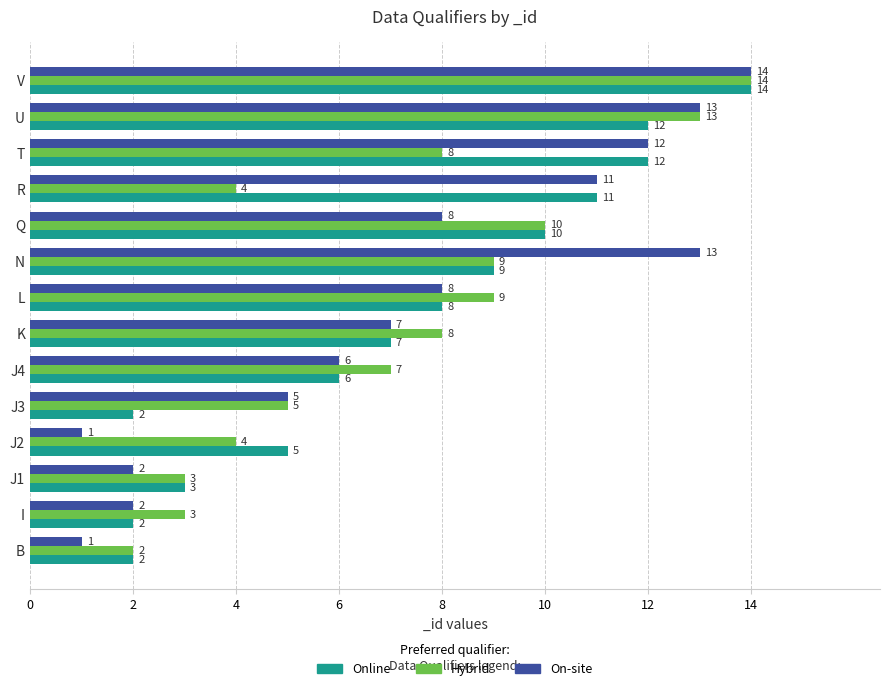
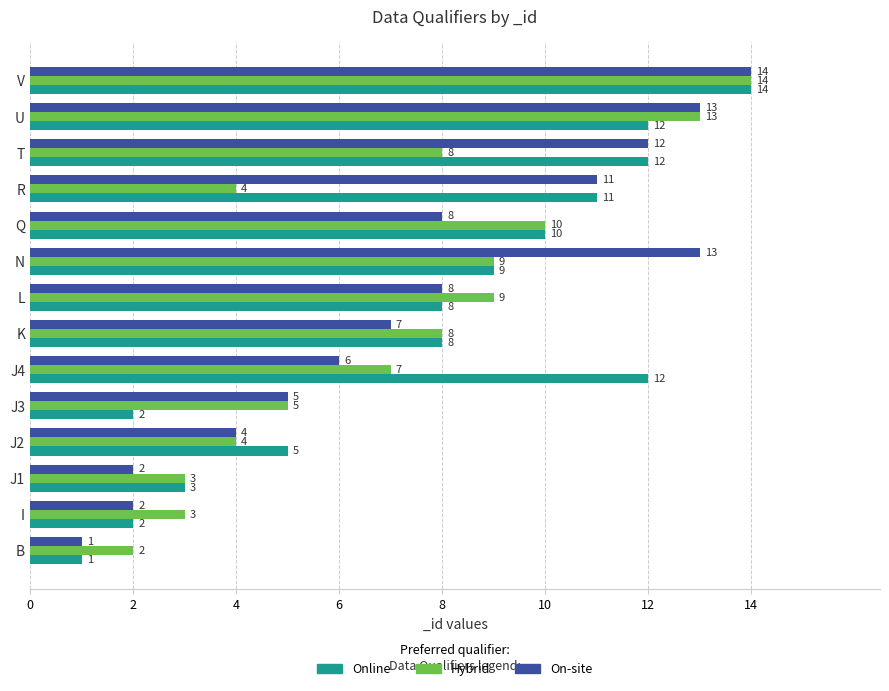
  {
    "Online": {
      "V": 14,
      "U": 12,
      "T": 12,
      "R": 11,
      "Q": 10,
      "N": 9,
      "L": 8,
-     "K": 7,
-     "J4": 6,
+     "K": 8,
+     "J4": 12,
      "J3": 2,
      "J2": 5,
      "J1": 3,
      "I": 2,
-     "B": 2
+     "B": 1
    },
    "Hybrid": {
      "V": 14,
      "U": 13,
      "T": 8,
      "R": 4,
      "Q": 10,
      "N": 9,
      "L": 9,
      "K": 8,
      "J4": 7,
      "J3": 5,
      "J2": 4,
      "J1": 3,
      "I": 3,
      "B": 2
    },
    "On-site": {
      "V": 14,
      "U": 13,
      "T": 12,
      "R": 11,
      "Q": 8,
      "N": 13,
      "L": 8,
      "K": 7,
      "J4": 6,
      "J3": 5,
-     "J2": 1,
+     "J2": 4,
      "J1": 2,
      "I": 2,
      "B": 1
    }
  }
